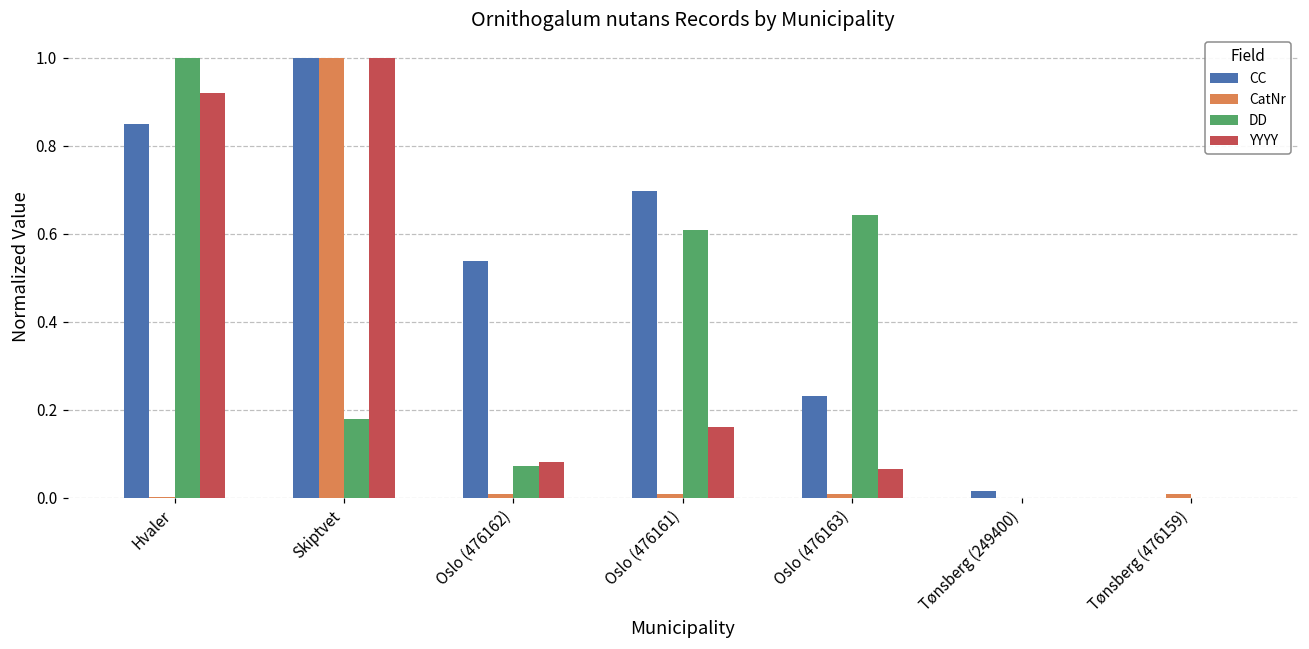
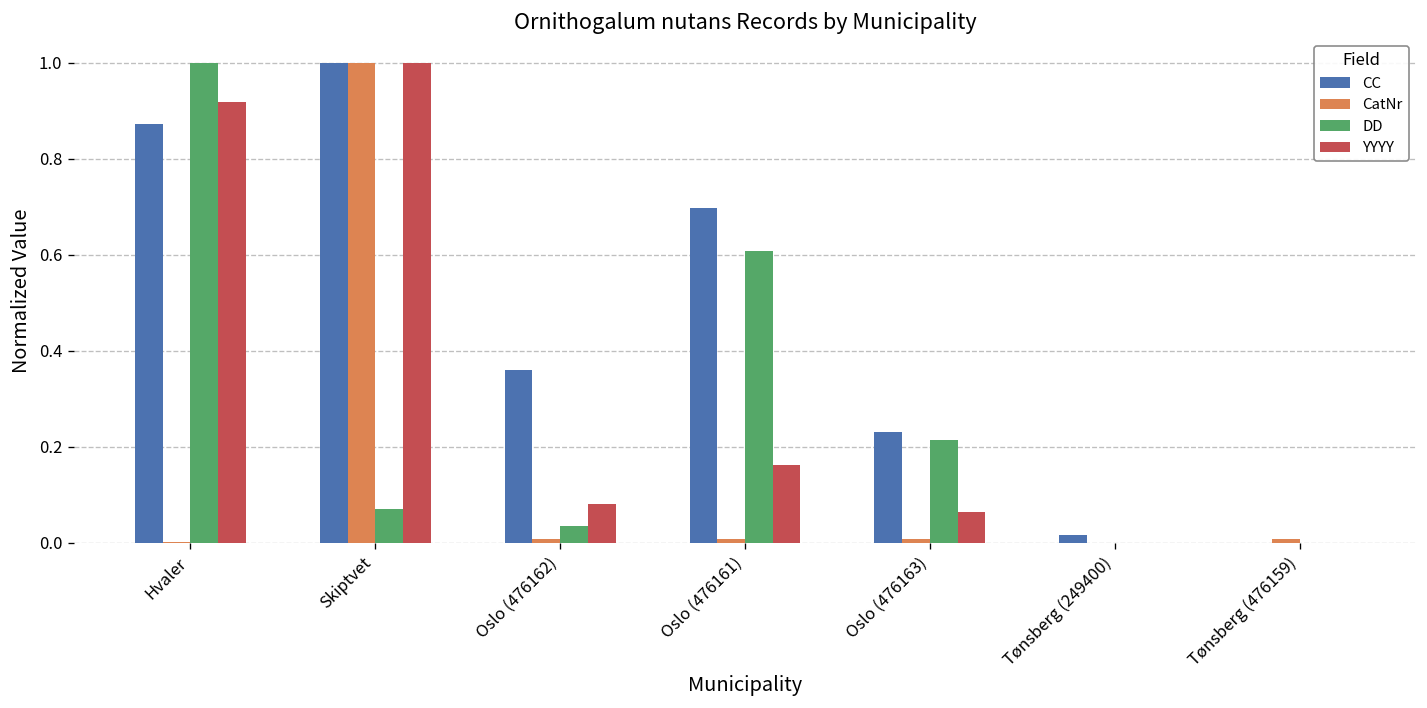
  {
    "CC": {
-     "Hvaler": 0.85,
+     "Hvaler": 0.87,
      "Skiptvet": 1.00,
-     "Oslo (476162)": 0.54,
+     "Oslo (476162)": 0.36,
      "Oslo (476161)": 0.70,
      "Oslo (476163)": 0.23,
      "Tønsberg (249400)": 0.02,
      "Tønsberg (476159)": 0.00
    },
    "DD": {
      "Hvaler": 1.00,
-     "Skiptvet": 0.18,
-     "Oslo (476162)": 0.07,
+     "Skiptvet": 0.07,
+     "Oslo (476162)": 0.04,
      "Oslo (476161)": 0.61,
-     "Oslo (476163)": 0.64,
+     "Oslo (476163)": 0.21,
      "Tønsberg (249400)": 0.00,
      "Tønsberg (476159)": 0.00
    }
  }
